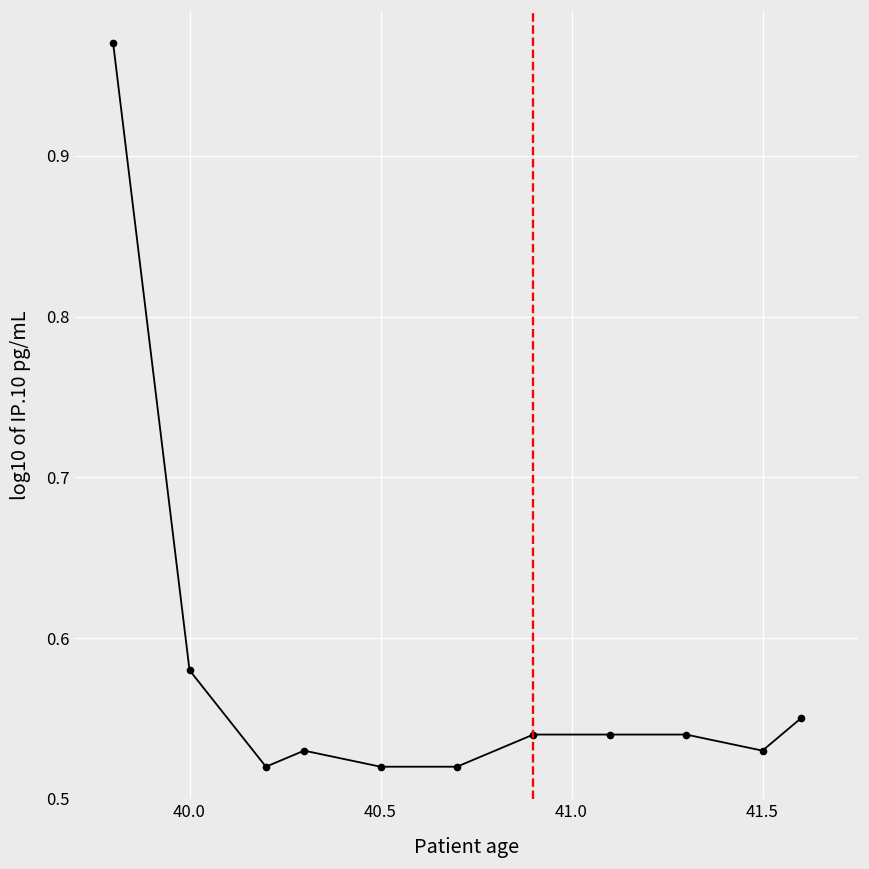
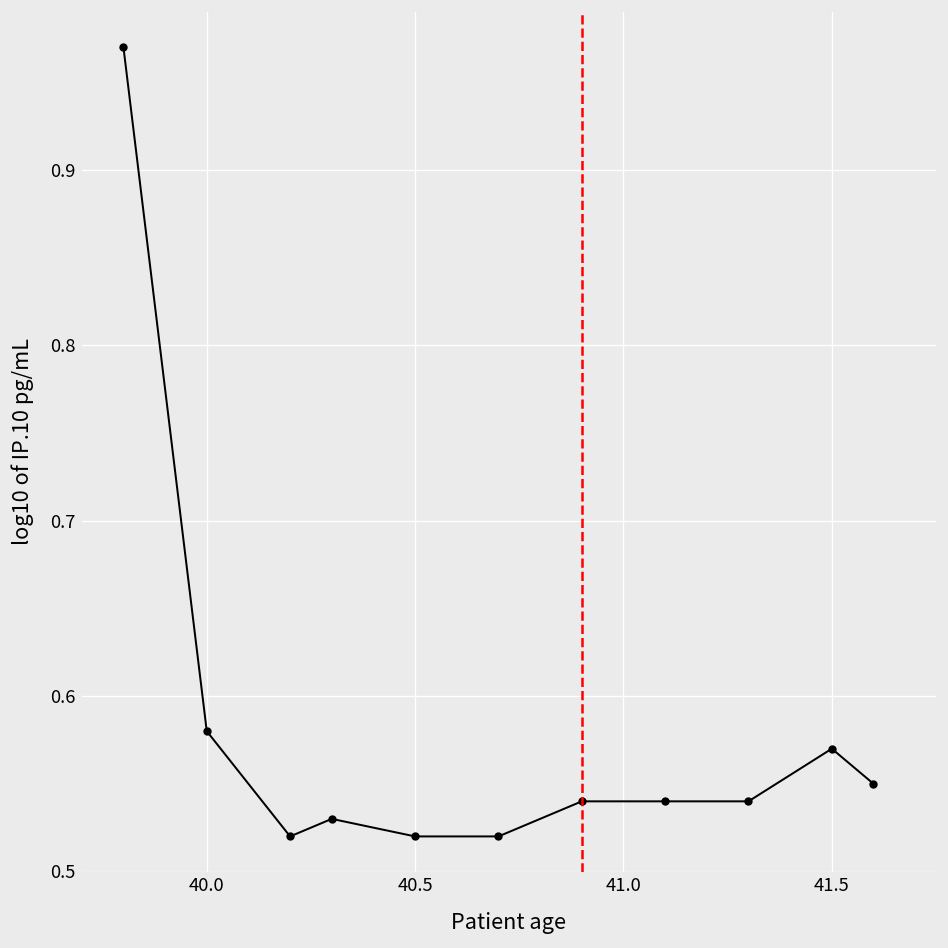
  {
    "40.0": 0.58,
    "40.5": 0.52,
-   "41.5": 0.53
+   "41.5": 0.57
  }
